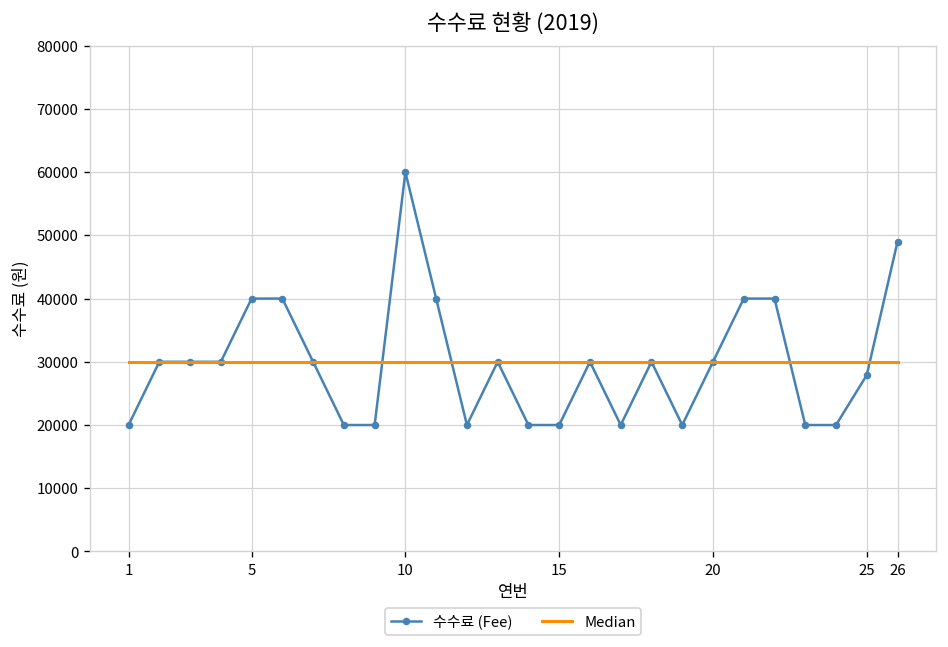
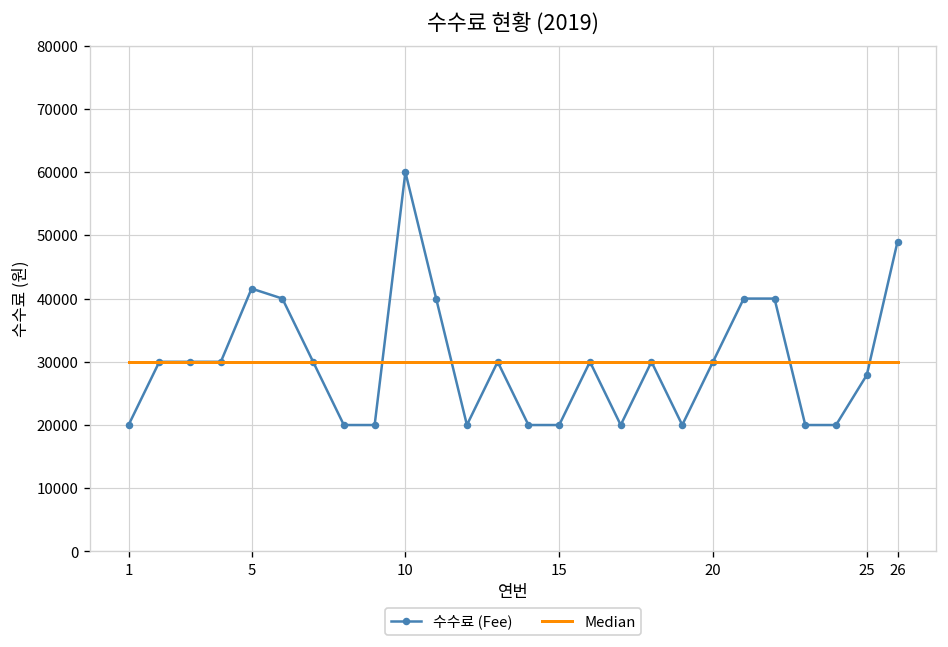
  {
    "수수료 (Fee)": {
      "1": 20000,
-     "5": 40000,
+     "5": 42000,
      "10": 60000,
      "15": 20000,
      "25": 28000,
      "26": 49000
    },
    "Median": {
      "1": 30000,
      "5": 30000,
      "10": 30000,
      "15": 30000,
      "25": 30000,
      "26": 30000
    }
  }
